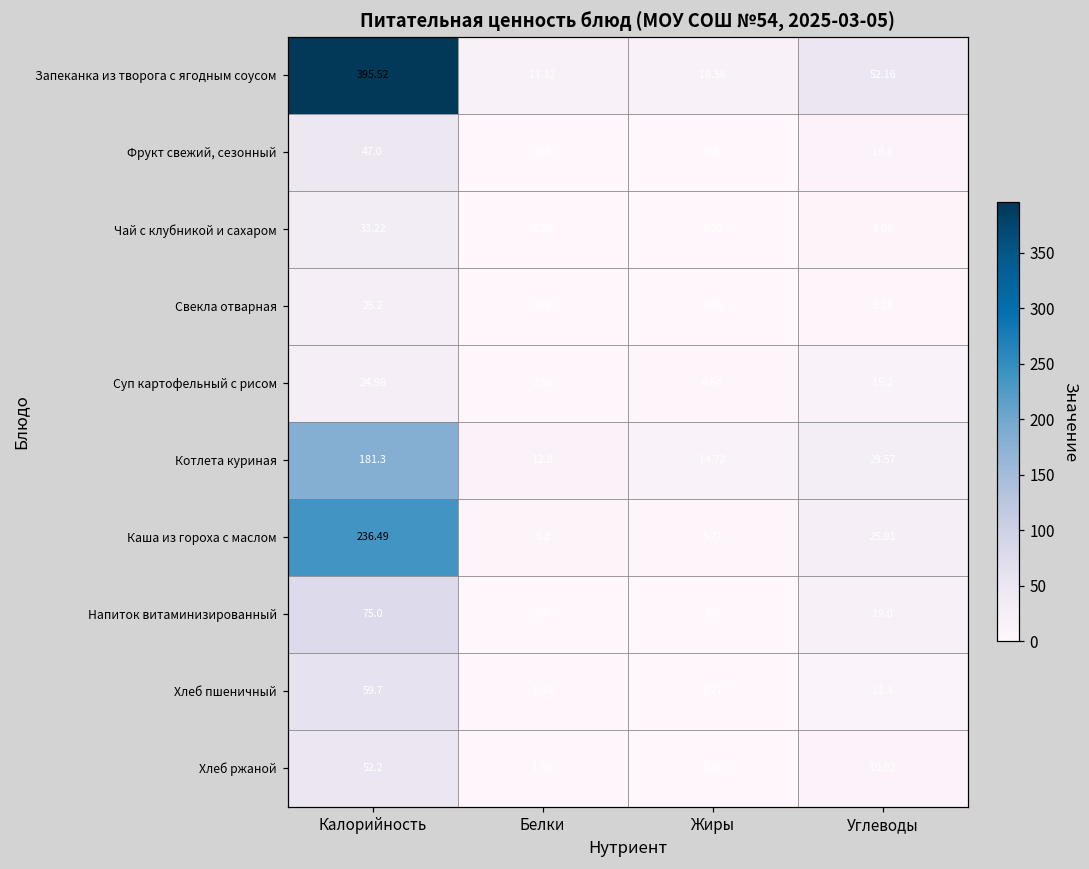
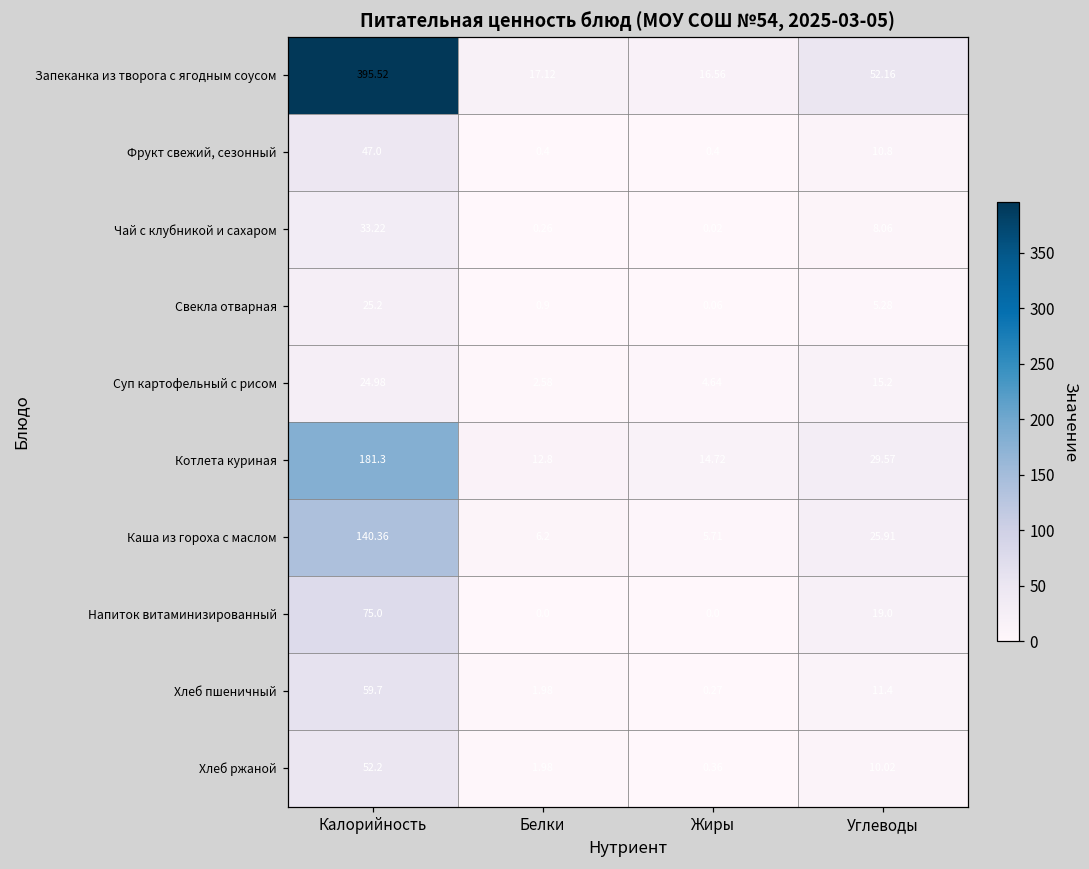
  {
    "Запеканка из творога с ягодным соусом": {
      "Калорийность": 395.52
    },
    "Котлета куриная": {
      "Калорийность": 181.3
    },
    "Каша из гороха с маслом": {
-     "Калорийность": 236.49
+     "Калорийность": 140.36
    }
  }
